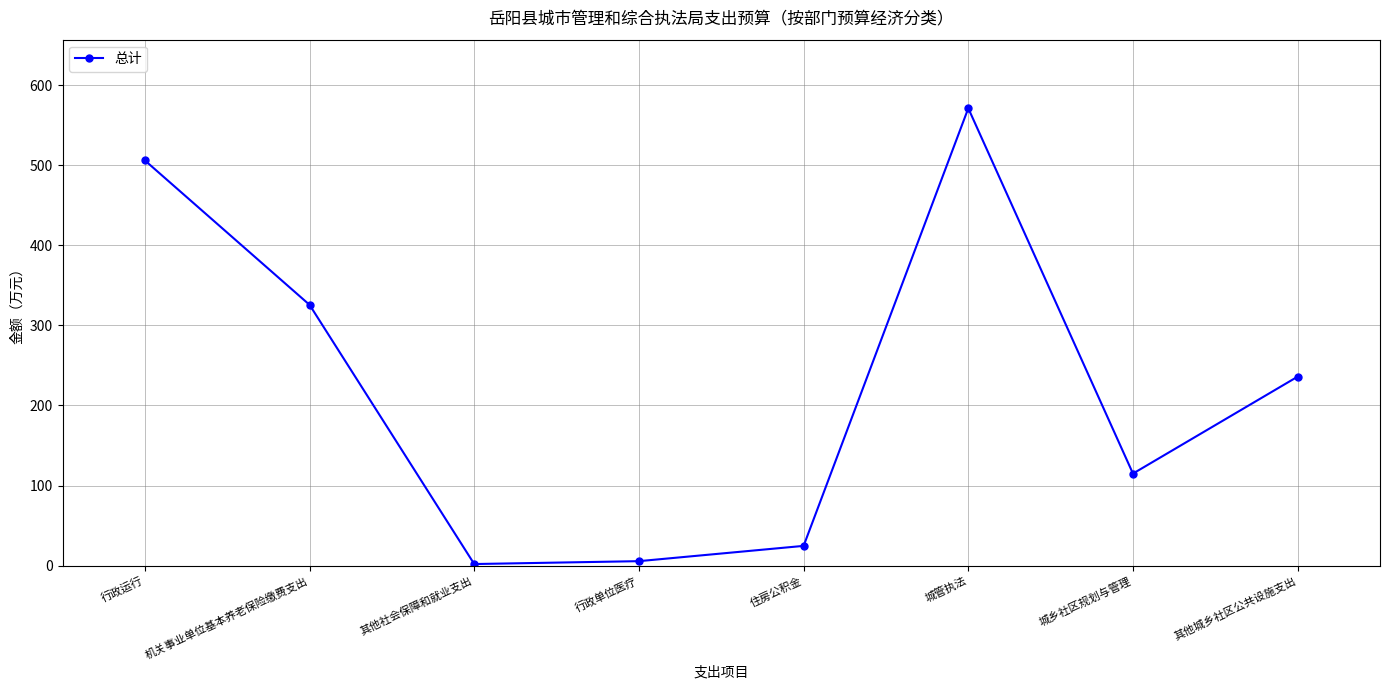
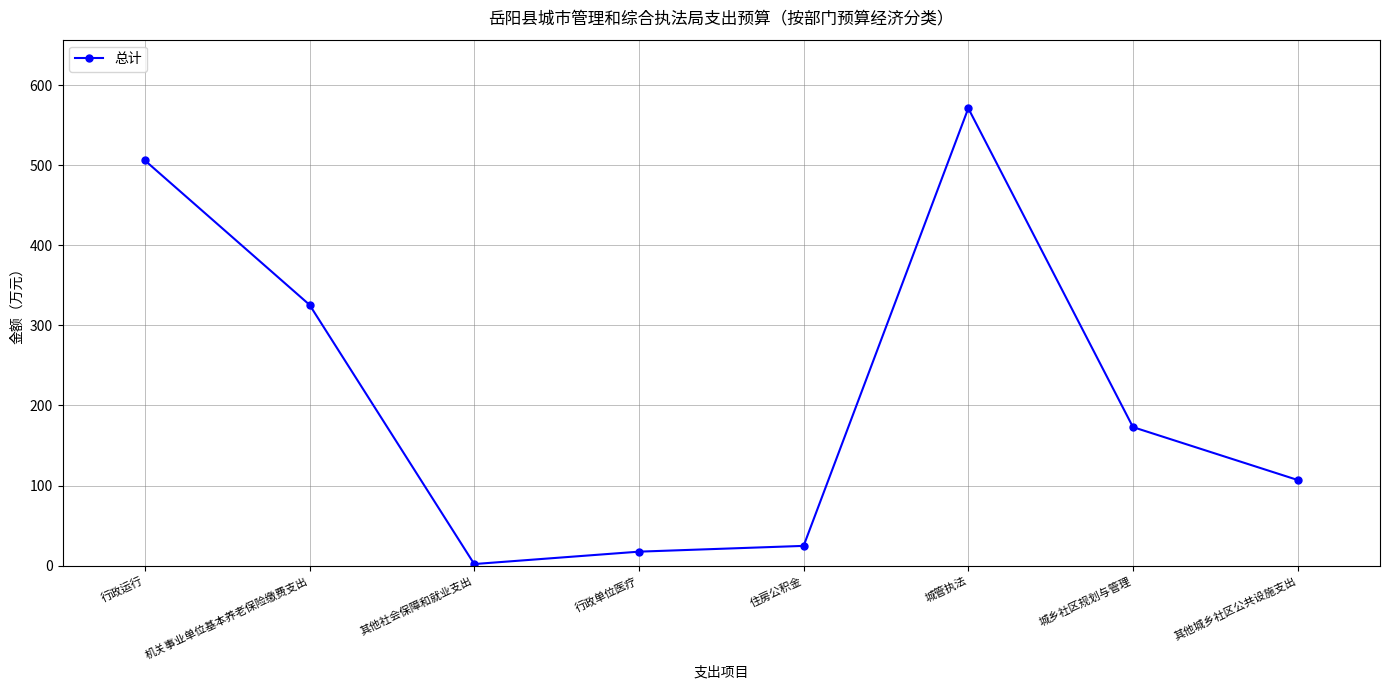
  {
    "行政运行": 510,
    "机关事业单位基本养老保险缴费支出": 330,
    "其他社会保障和就业支出": 0,
-   "行政单位医疗": 10,
+   "行政单位医疗": 20,
    "住房公积金": 20,
    "城管执法": 570,
-   "城乡社区规划与管理": 120,
-   "其他城乡社区公共设施支出": 240
+   "城乡社区规划与管理": 170,
+   "其他城乡社区公共设施支出": 110
  }
